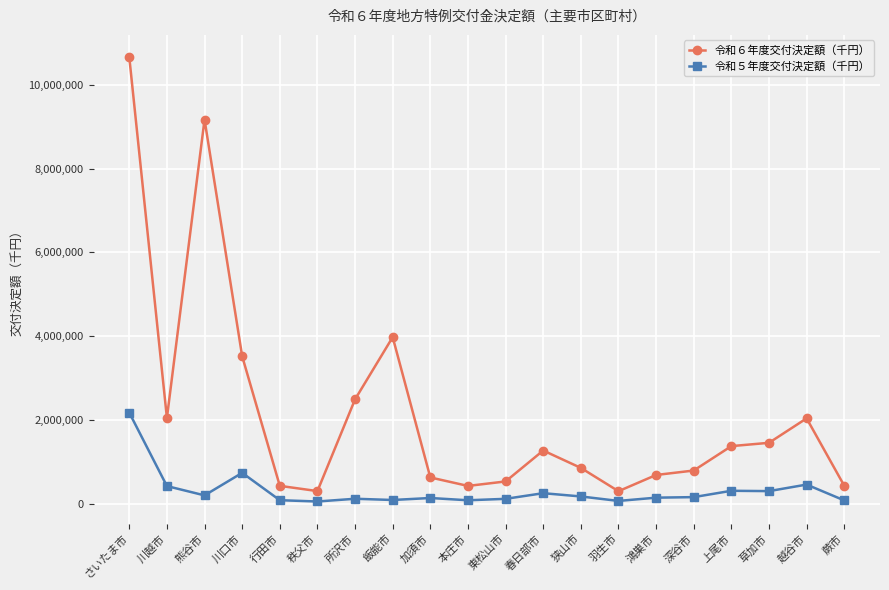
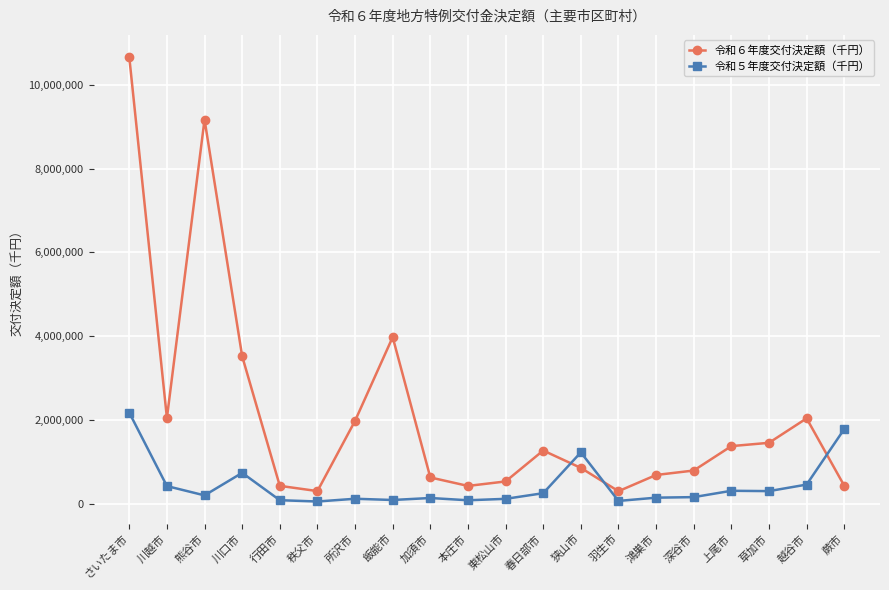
  {
    "令和６年度交付決定額（千円）": {
      "さいたま市": "10,700,000",
      "川越市": "2,000,000",
      "熊谷市": "9,200,000",
      "川口市": "3,500,000",
      "行田市": "400,000",
      "秩父市": "300,000",
-     "所沢市": "2,500,000",
+     "所沢市": "2,000,000",
      "飯能市": "4,000,000",
      "加須市": "600,000",
      "本庄市": "400,000",
      "東松山市": "500,000",
      "春日部市": "1,300,000",
      "狭山市": "900,000",
      "羽生市": "300,000",
      "鴻巣市": "700,000",
      "深谷市": "800,000",
      "上尾市": "1,400,000",
      "草加市": "1,500,000",
      "越谷市": "2,000,000",
      "蕨市": "400,000"
    },
    "令和５年度交付決定額（千円）": {
      "さいたま市": "2,200,000",
      "川越市": "400,000",
      "熊谷市": "200,000",
      "川口市": "700,000",
      "行田市": "100,000",
      "秩父市": "0",
      "所沢市": "100,000",
      "飯能市": "100,000",
      "加須市": "100,000",
      "本庄市": "100,000",
      "東松山市": "100,000",
      "春日部市": "200,000",
-     "狭山市": "200,000",
+     "狭山市": "1,200,000",
      "羽生市": "100,000",
      "鴻巣市": "100,000",
      "深谷市": "200,000",
      "上尾市": "300,000",
      "草加市": "300,000",
      "越谷市": "500,000",
-     "蕨市": "100,000"
+     "蕨市": "1,800,000"
    }
  }
